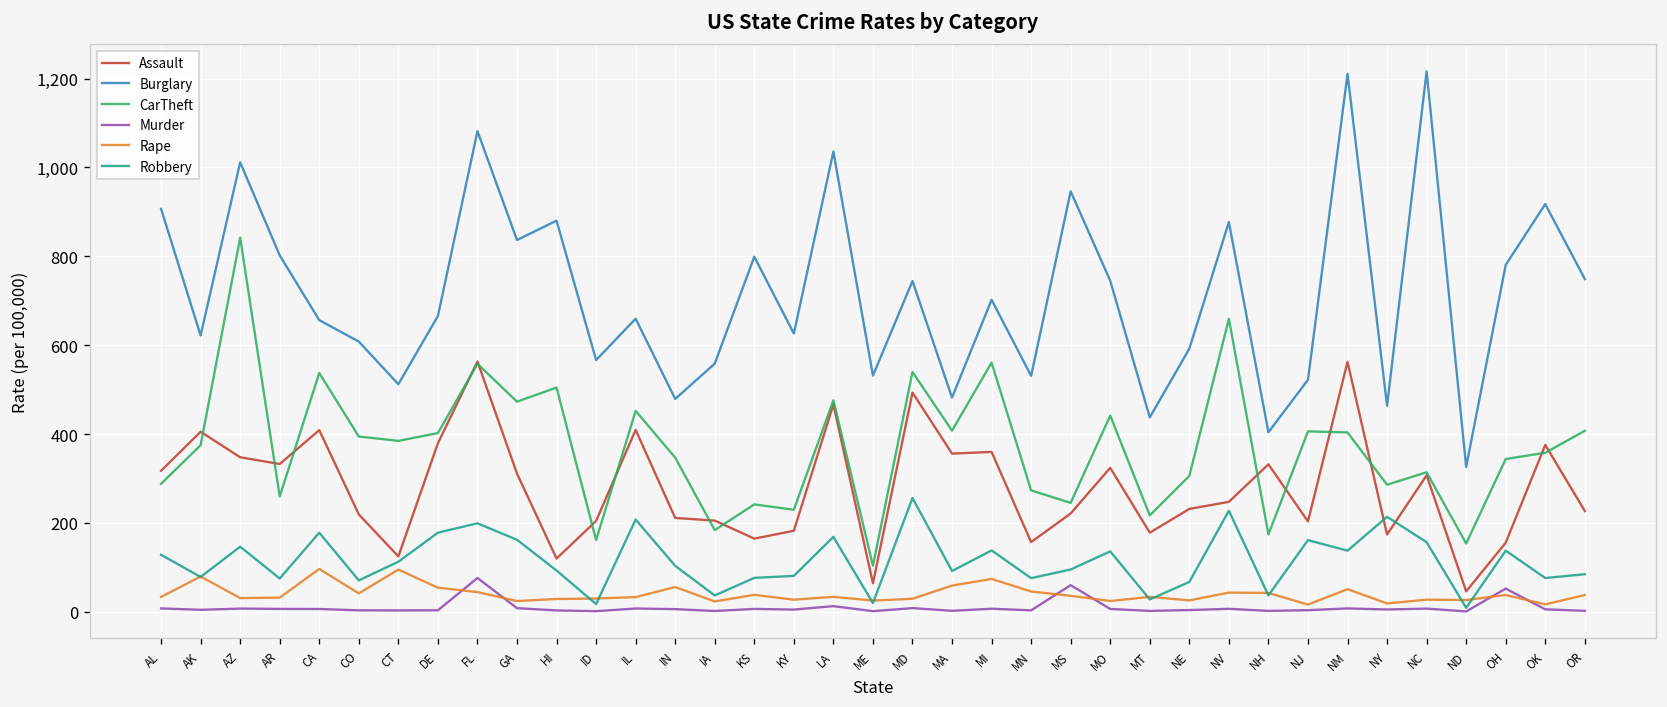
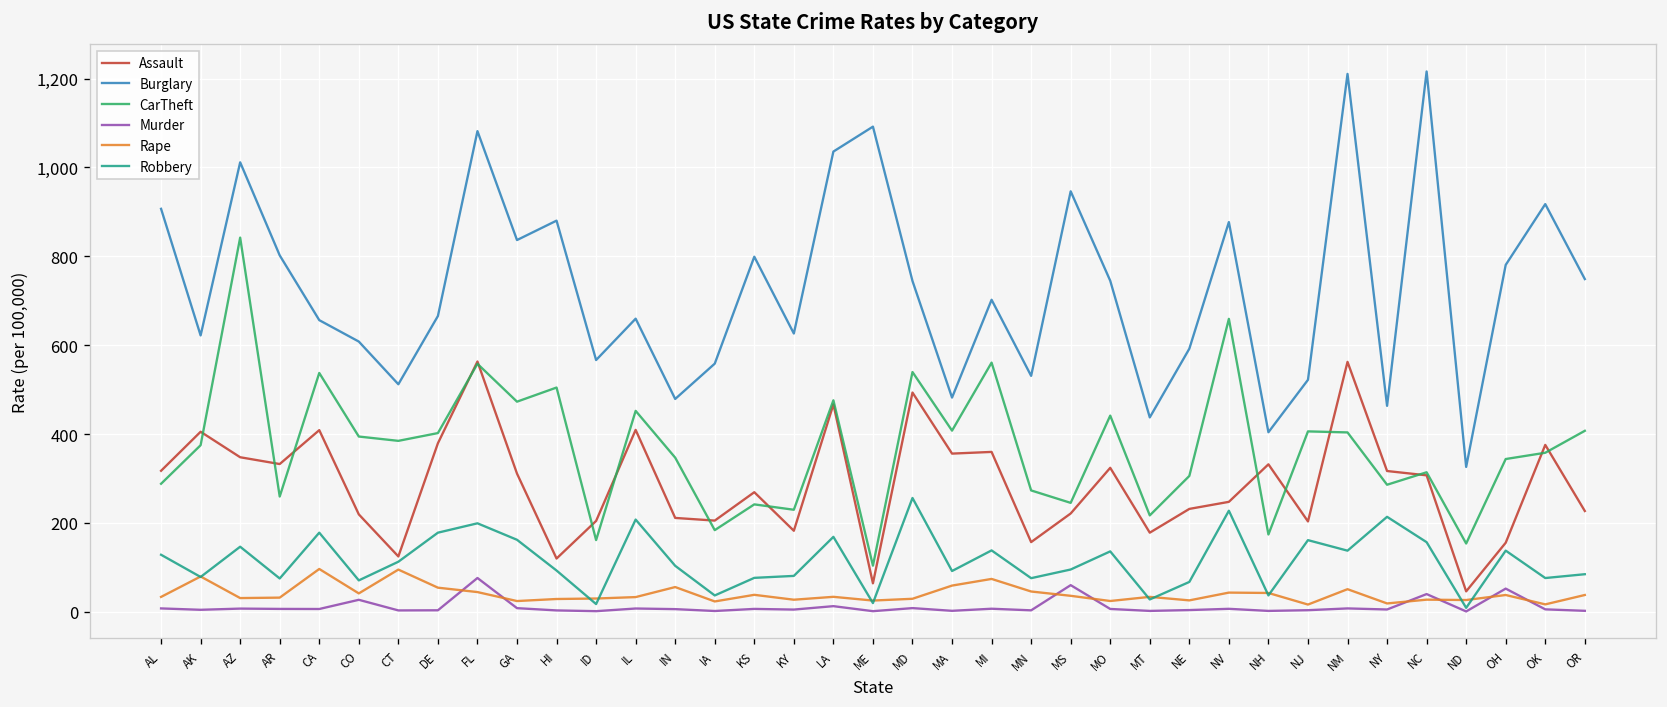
  {
    "Assault": {
      "AL": "320",
      "AK": "410",
      "AZ": "350",
      "AR": "330",
      "CA": "410",
      "CO": "220",
      "CT": "120",
      "DE": "380",
      "GA": "310",
      "HI": "120",
      "ID": "200",
      "IL": "410",
      "IN": "210",
      "IA": "210",
-     "KS": "160",
+     "KS": "270",
      "KY": "180",
      "LA": "470",
      "ME": "60",
      "MD": "490",
      "MA": "360",
      "MI": "360",
      "MN": "160",
      "MS": "220",
      "MO": "320",
      "MT": "180",
      "NE": "230",
      "NV": "250",
      "NH": "330",
      "NJ": "200",
      "NM": "560",
-     "NY": "170",
+     "NY": "320",
      "ND": "50",
      "OH": "160",
      "OK": "380",
      "OR": "230"
    },
    "Burglary": {
      "AL": "910",
      "AK": "620",
      "AZ": "1,010",
      "AR": "800",
      "CA": "660",
      "CO": "610",
      "CT": "510",
      "DE": "670",
      "FL": "1,080",
      "GA": "840",
      "HI": "880",
      "ID": "570",
      "IL": "660",
      "IN": "480",
      "IA": "560",
      "KS": "800",
      "KY": "630",
      "LA": "1,040",
-     "ME": "530",
+     "ME": "1,090",
      "MD": "740",
      "MA": "480",
      "MI": "700",
      "MN": "530",
      "MS": "950",
      "MO": "750",
      "MT": "440",
      "NE": "590",
      "NV": "880",
      "NH": "400",
      "NJ": "520",
      "NM": "1,210",
      "NY": "460",
      "NC": "1,220",
      "ND": "330",
      "OH": "780",
      "OK": "920",
      "OR": "750"
    },
    "Murder": {
      "AL": "10",
      "AK": "0",
      "AZ": "10",
      "AR": "10",
      "CA": "10",
-     "CO": "0",
+     "CO": "30",
      "CT": "0",
      "DE": "0",
      "FL": "80",
      "GA": "10",
      "HI": "0",
      "ID": "0",
      "IL": "10",
      "IN": "10",
      "IA": "0",
      "KS": "10",
      "KY": "0",
      "LA": "10",
      "ME": "0",
      "MD": "10",
      "MA": "0",
      "MI": "10",
      "MN": "0",
      "MS": "60",
      "MO": "10",
      "MT": "0",
      "NE": "0",
      "NV": "10",
      "NH": "0",
      "NJ": "0",
      "NM": "10",
      "NY": "10",
-     "NC": "10",
+     "NC": "40",
      "ND": "0",
      "OH": "50",
      "OK": "10",
      "OR": "0"
    },
    "Rape": {
      "AL": "30",
      "AZ": "30",
      "AR": "30",
      "CA": "100",
      "CO": "40",
      "CT": "90",
      "DE": "50",
      "FL": "40",
      "GA": "20",
      "HI": "30",
      "ID": "30",
      "IL": "30",
      "IN": "60",
      "IA": "20",
      "KS": "40",
      "KY": "30",
      "LA": "30",
      "MD": "30",
      "MA": "60",
      "MI": "70",
      "MN": "50",
      "MS": "40",
      "MO": "20",
      "NE": "30",
      "NV": "40",
      "NJ": "20",
      "NM": "50",
      "NY": "20",
      "NC": "30",
      "ND": "30",
      "OH": "40",
      "OK": "20",
      "OR": "40"
    }
  }
